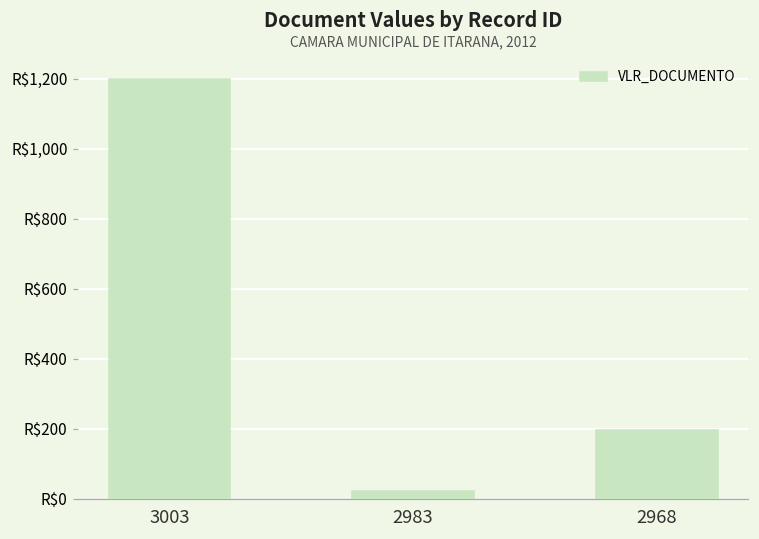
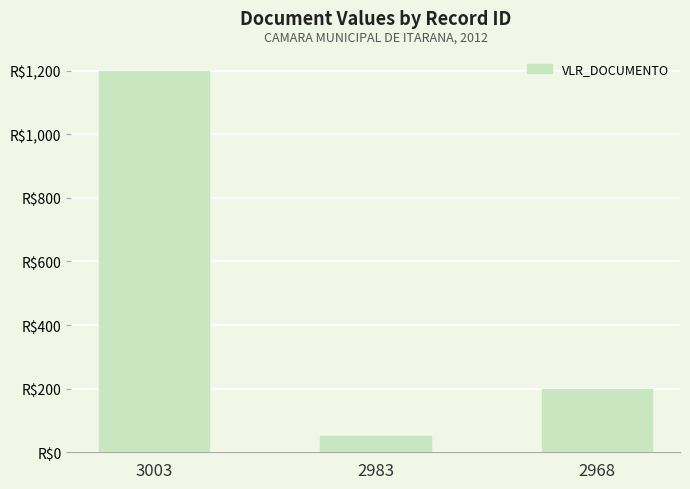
  {
    "3003": "R$1,200",
-   "2983": "R$20",
+   "2983": "R$50",
    "2968": "R$200"
  }
